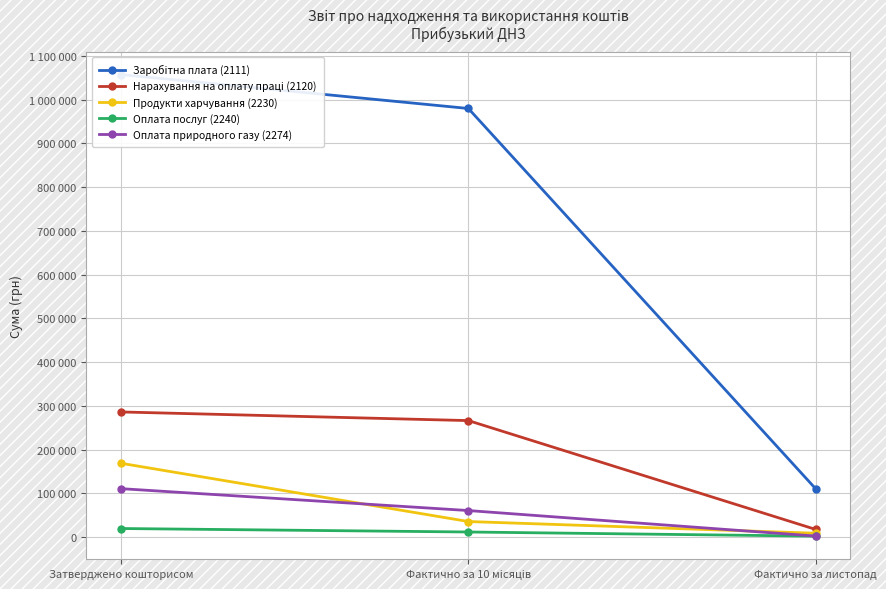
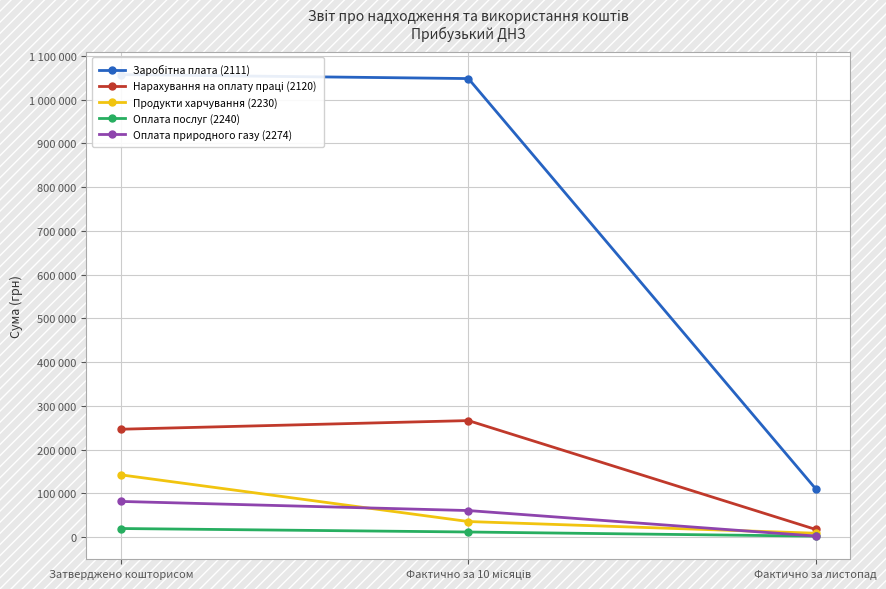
  {
    "Заробітна плата (2111)": {
-     "Фактично за 10 місяців": 980000,
+     "Фактично за 10 місяців": 1050000,
      "Фактично за листопад": 110000
    },
    "Нарахування на оплату праці (2120)": {
-     "Затверджено кошторисом": 290000,
+     "Затверджено кошторисом": 250000,
      "Фактично за 10 місяців": 270000,
      "Фактично за листопад": 20000
    },
    "Продукти харчування (2230)": {
-     "Затверджено кошторисом": 170000,
+     "Затверджено кошторисом": 140000,
      "Фактично за 10 місяців": 40000,
      "Фактично за листопад": 10000
    },
    "Оплата послуг (2240)": {
      "Затверджено кошторисом": 20000,
      "Фактично за 10 місяців": 10000
    },
    "Оплата природного газу (2274)": {
-     "Затверджено кошторисом": 110000,
+     "Затверджено кошторисом": 80000,
      "Фактично за 10 місяців": 60000
    }
  }
